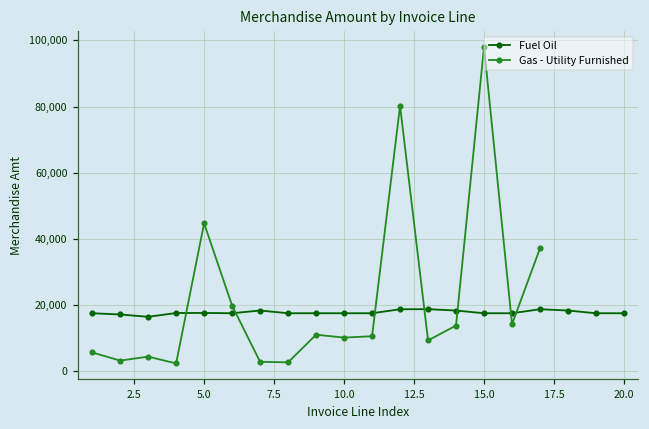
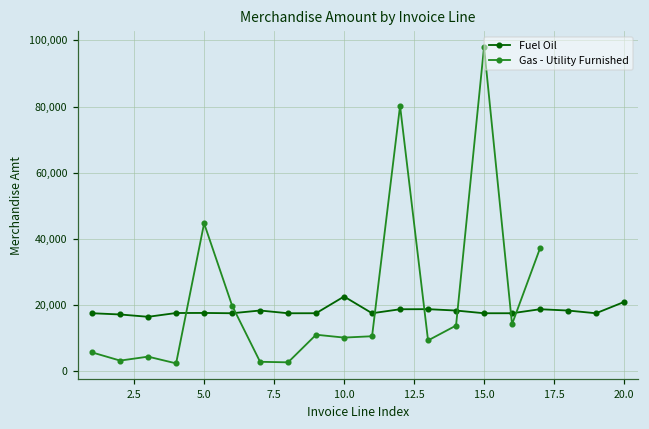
  {
    "Fuel Oil": {
      "5.0": "18,000",
-     "10.0": "18,000",
+     "10.0": "23,000",
      "15.0": "18,000",
-     "20.0": "18,000"
+     "20.0": "21,000"
    },
    "Gas - Utility Furnished": {
      "5.0": "45,000",
      "10.0": "10,000",
      "15.0": "98,000"
    }
  }
